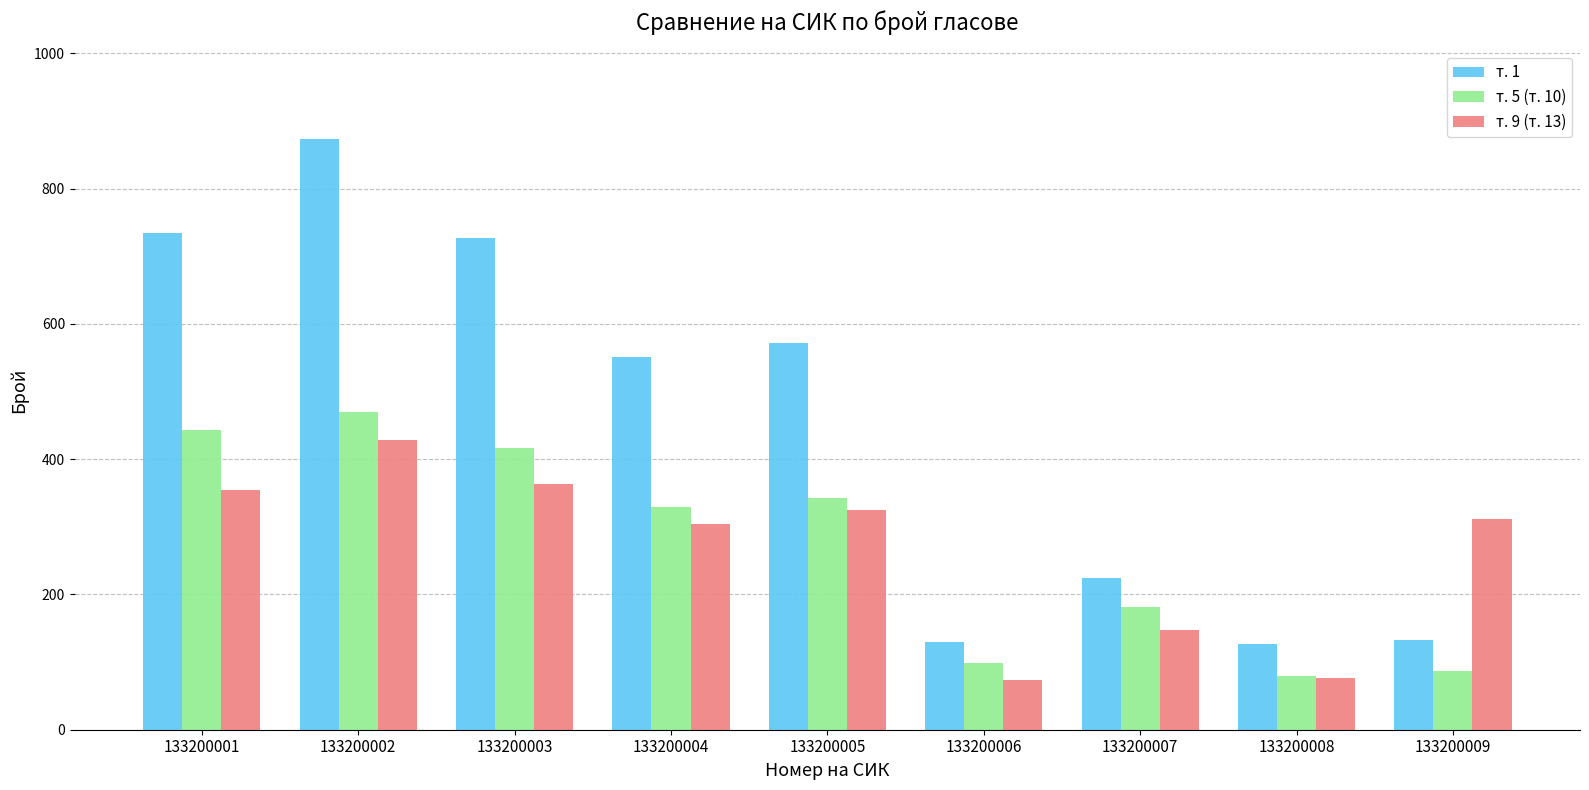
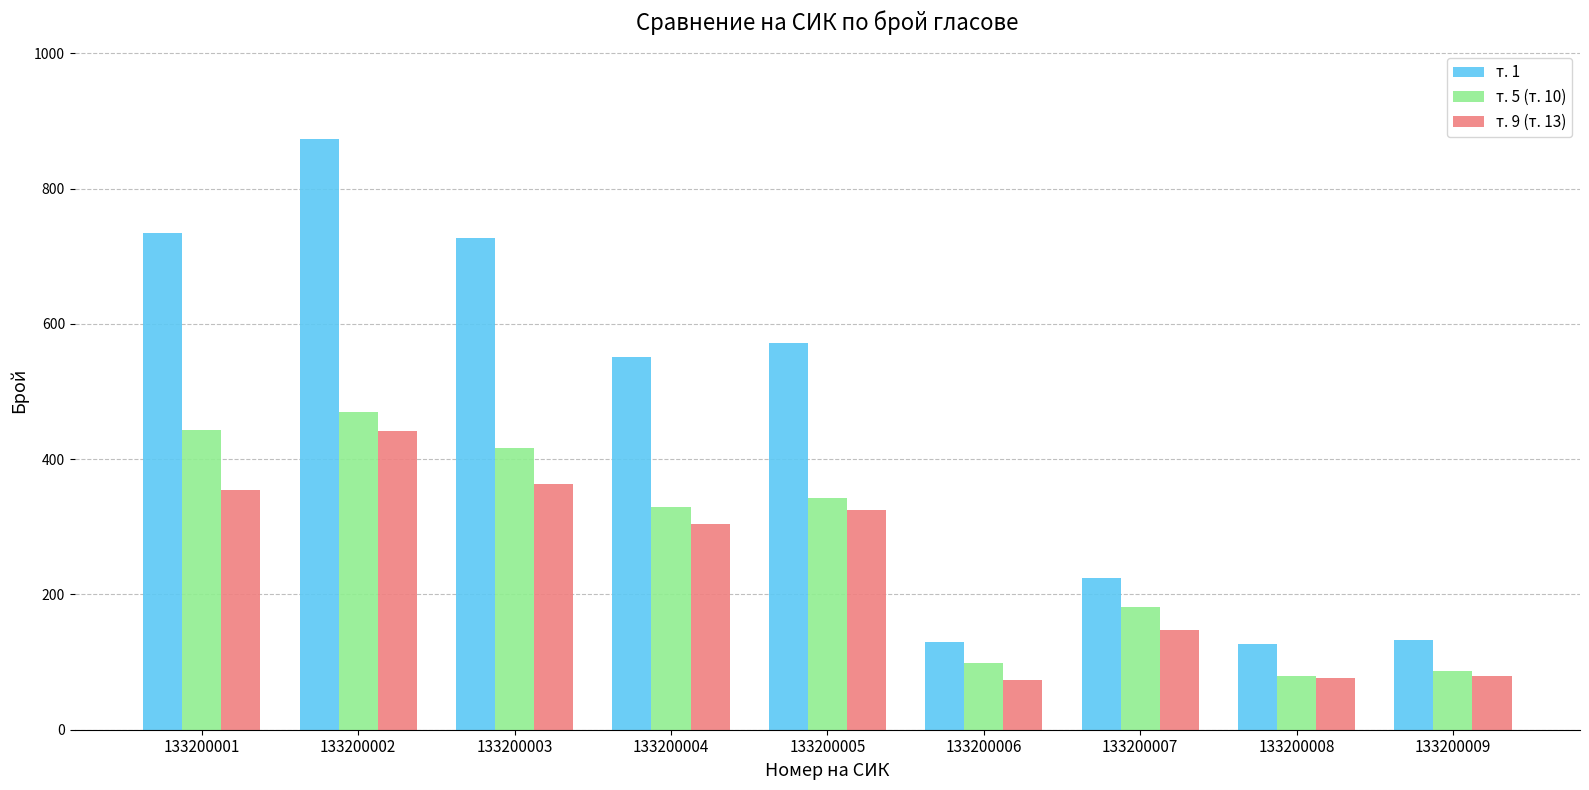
  {
    "т. 1": {
      "133200001": 740,
      "133200002": 870,
      "133200003": 730,
      "133200004": 550,
      "133200005": 570,
      "133200006": 130,
      "133200007": 230,
      "133200008": 130,
      "133200009": 130
    },
    "т. 5 (т. 10)": {
      "133200001": 440,
      "133200002": 470,
      "133200003": 420,
      "133200004": 330,
      "133200005": 340,
      "133200006": 100,
      "133200007": 180,
      "133200008": 80,
      "133200009": 90
    },
    "т. 9 (т. 13)": {
      "133200001": 350,
-     "133200002": 430,
+     "133200002": 440,
      "133200003": 360,
      "133200004": 300,
      "133200005": 330,
      "133200006": 70,
      "133200007": 150,
      "133200008": 80,
-     "133200009": 310
+     "133200009": 80
    }
  }
